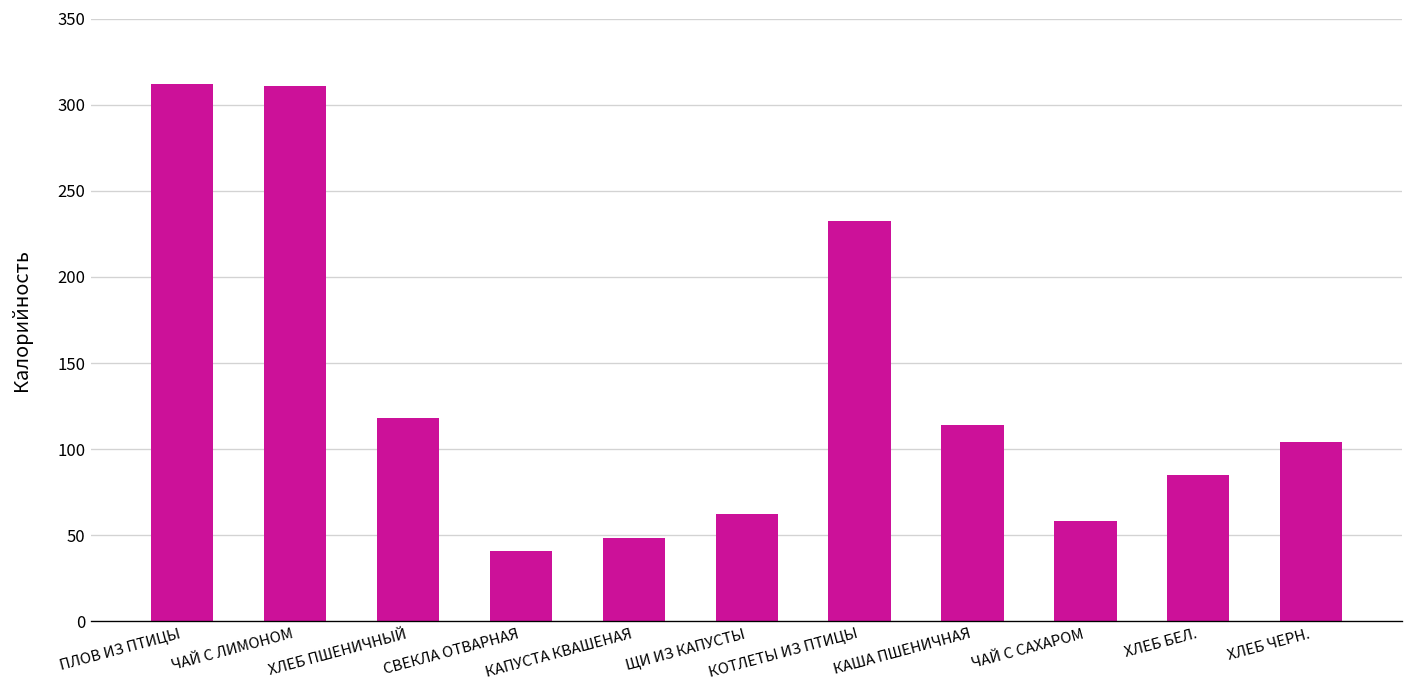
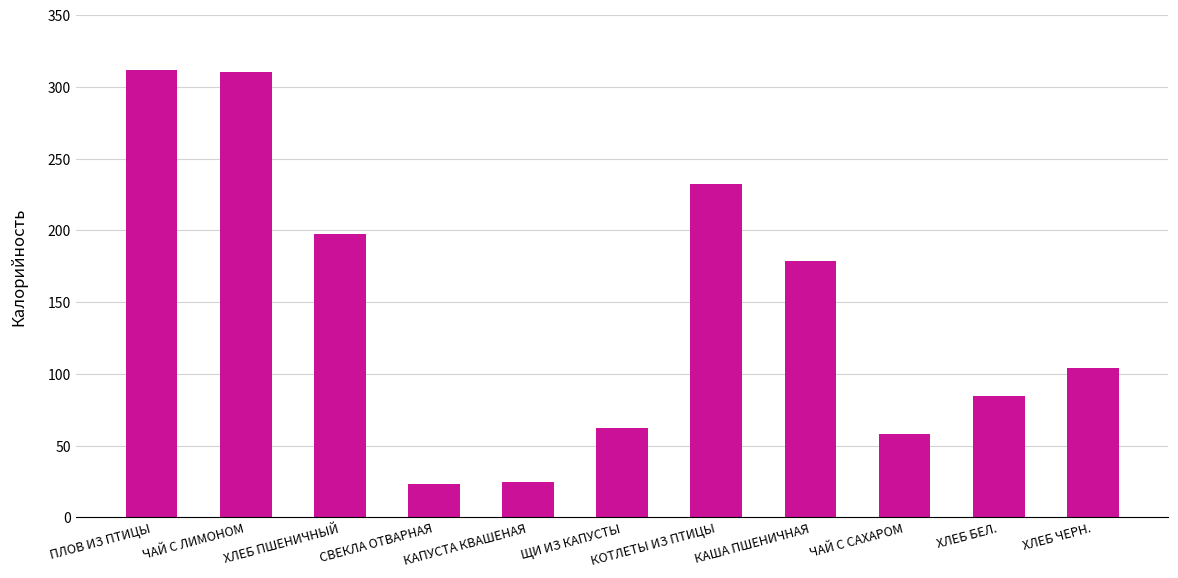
  {
    "ПЛОВ ИЗ ПТИЦЫ": 312,
    "ЧАЙ С ЛИМОНОМ": 311,
-   "ХЛЕБ ПШЕНИЧНЫЙ": 118,
-   "СВЕКЛА ОТВАРНАЯ": 41,
-   "КАПУСТА КВАШЕНАЯ": 49,
+   "ХЛЕБ ПШЕНИЧНЫЙ": 198,
+   "СВЕКЛА ОТВАРНАЯ": 23,
+   "КАПУСТА КВАШЕНАЯ": 24,
    "ЩИ ИЗ КАПУСТЫ": 62,
    "КОТЛЕТЫ ИЗ ПТИЦЫ": 233,
-   "КАША ПШЕНИЧНАЯ": 114,
+   "КАША ПШЕНИЧНАЯ": 179,
    "ЧАЙ С САХАРОМ": 58,
    "ХЛЕБ БЕЛ.": 85,
    "ХЛЕБ ЧЕРН.": 104
  }
